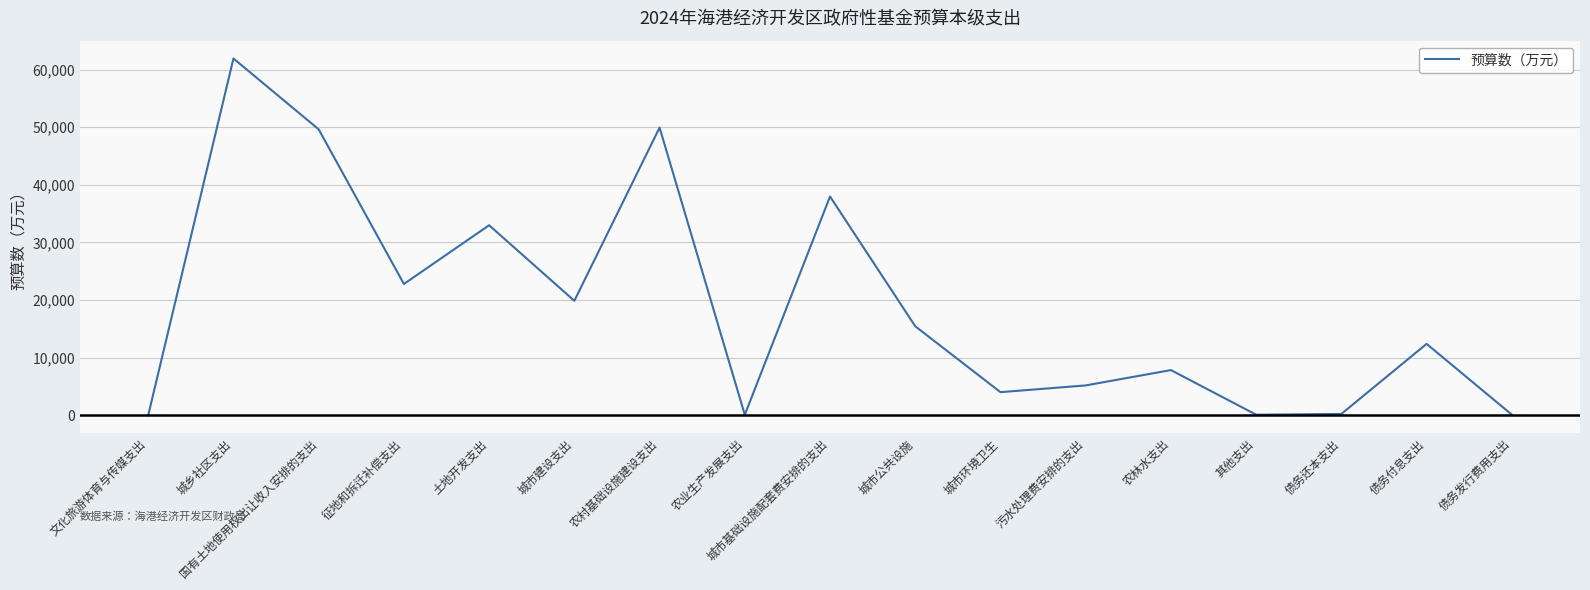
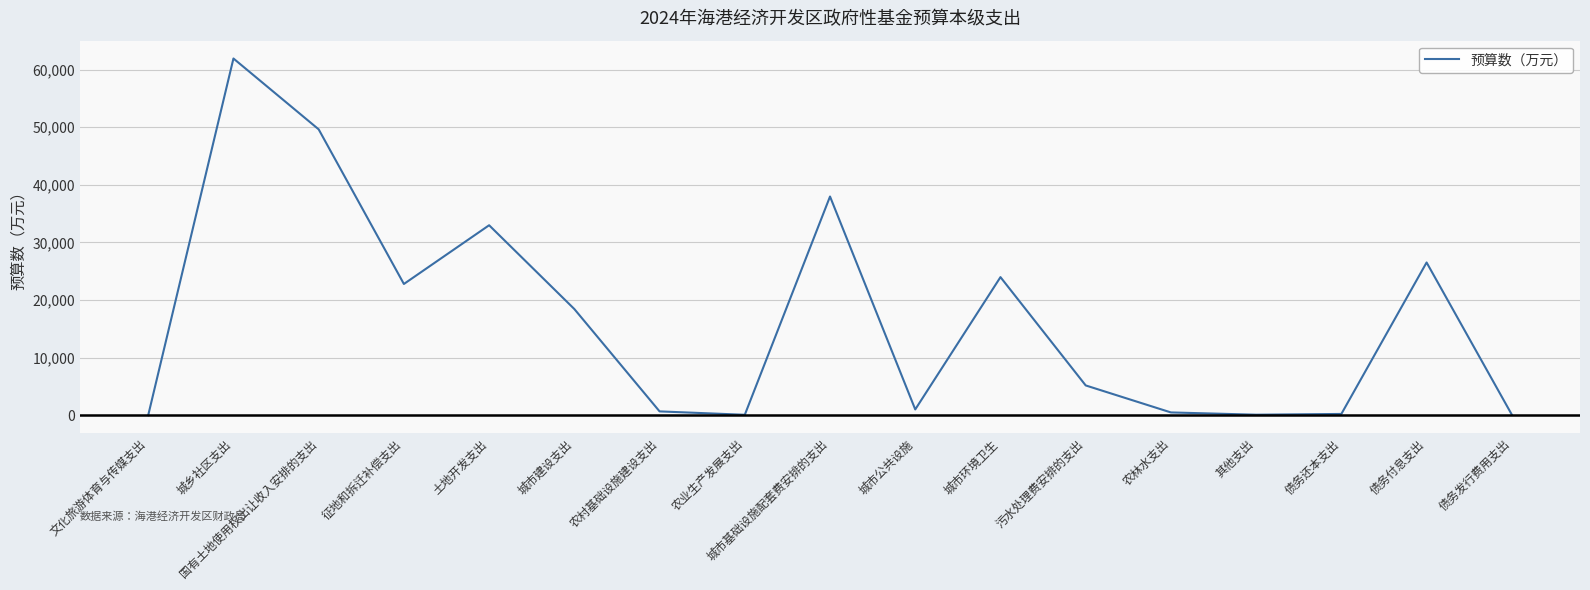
  {
    "文化旅游体育与传媒支出": "0",
    "城乡社区支出": "62,000",
    "国有土地使用权出让收入安排的支出": "50,000",
    "征地和拆迁补偿支出": "23,000",
    "土地开发支出": "33,000",
-   "城市建设支出": "20,000",
-   "农村基础设施建设支出": "50,000",
+   "城市建设支出": "18,000",
+   "农村基础设施建设支出": "1,000",
    "农业生产发展支出": "0",
    "城市基础设施配套费安排的支出": "38,000",
-   "城市公共设施": "15,000",
-   "城市环境卫生": "4,000",
+   "城市公共设施": "1,000",
+   "城市环境卫生": "24,000",
    "污水处理费安排的支出": "5,000",
-   "农林水支出": "8,000",
+   "农林水支出": "0",
    "其他支出": "0",
    "债务还本支出": "0",
-   "债务付息支出": "12,000",
+   "债务付息支出": "27,000",
    "债务发行费用支出": "0"
  }
